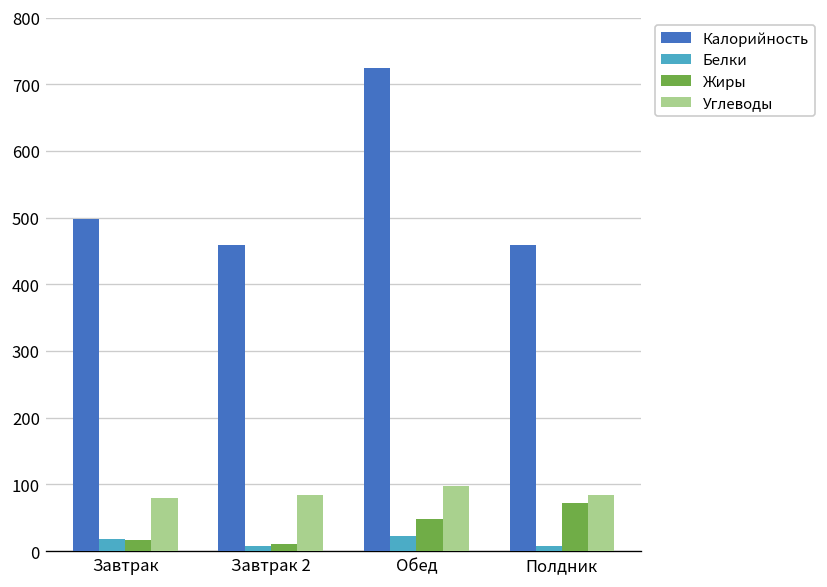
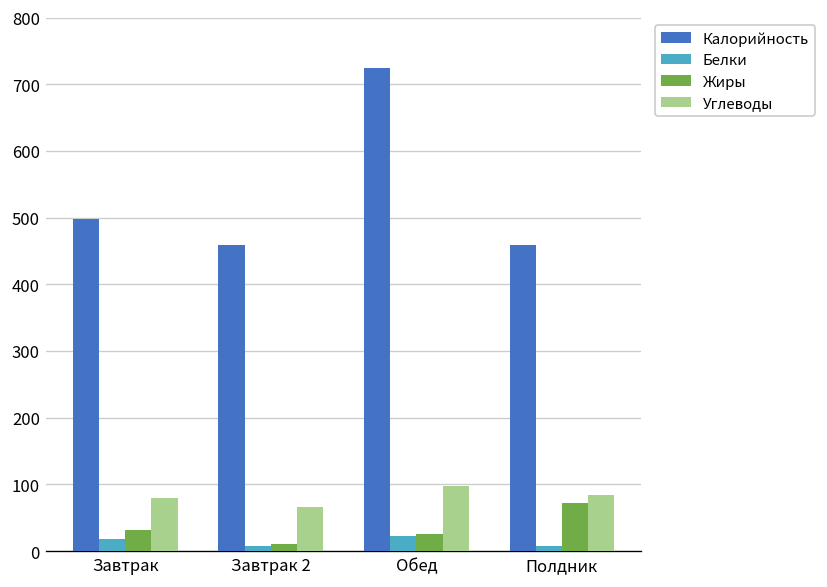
  {
    "Жиры": {
-     "Завтрак": 20,
+     "Завтрак": 30,
      "Завтрак 2": 10,
-     "Обед": 50,
+     "Обед": 30,
      "Полдник": 70
    },
    "Углеводы": {
      "Завтрак": 80,
-     "Завтрак 2": 80,
+     "Завтрак 2": 70,
      "Обед": 100,
      "Полдник": 80
    }
  }
